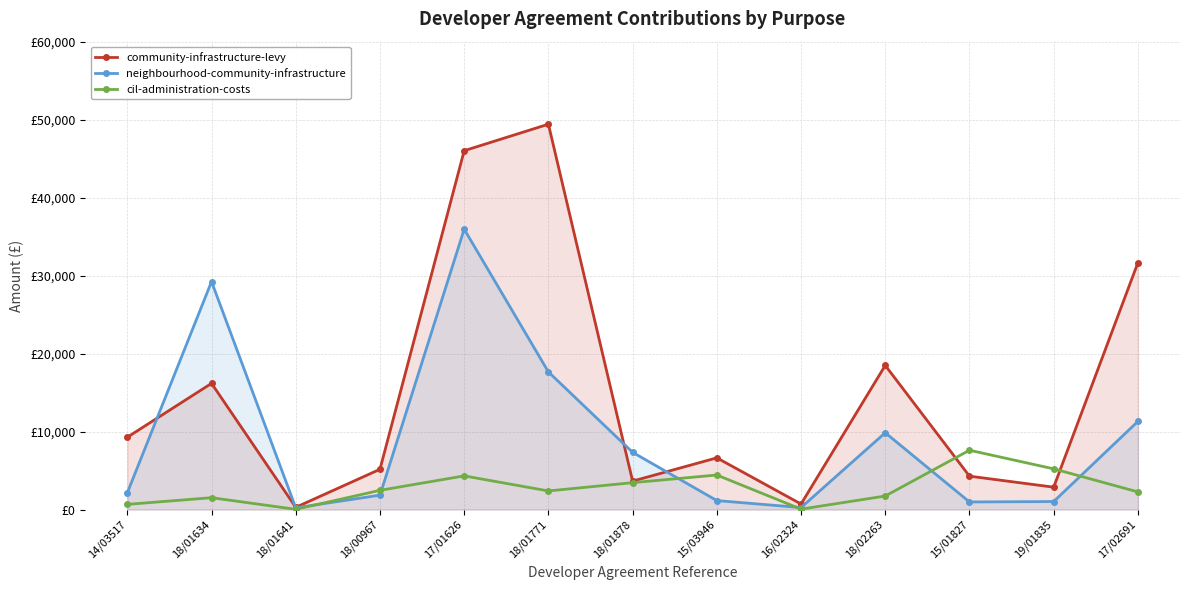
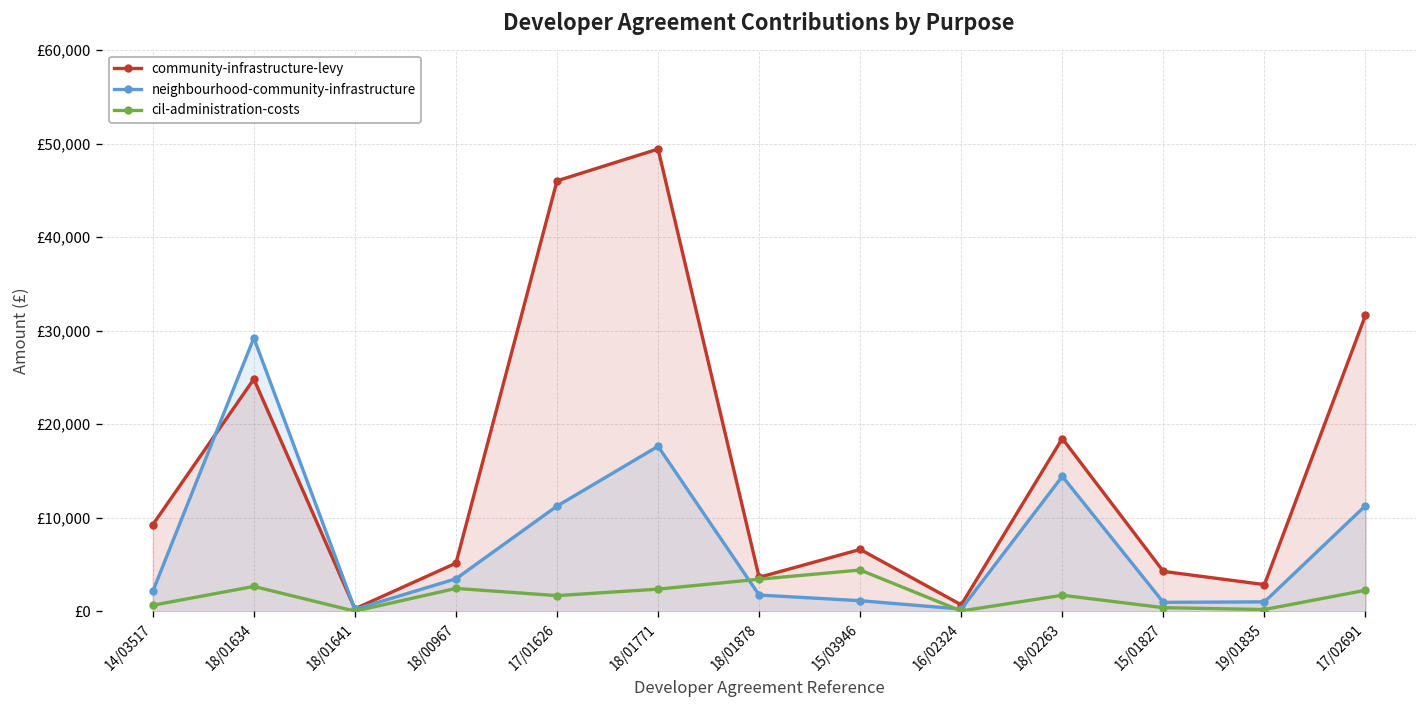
  {
    "community-infrastructure-levy": {
      "14/03517": "£9,000",
-     "18/01634": "£16,000",
+     "18/01634": "£25,000",
      "18/00967": "£5,000",
      "17/01626": "£46,000",
      "18/01771": "£49,000",
      "15/03946": "£7,000",
      "16/02324": "£1,000",
      "18/02263": "£18,000",
      "15/01827": "£4,000",
      "19/01835": "£3,000",
      "17/02691": "£32,000"
    },
    "neighbourhood-community-infrastructure": {
      "14/03517": "£2,000",
      "18/01634": "£29,000",
-     "18/00967": "£2,000",
-     "17/01626": "£36,000",
+     "18/00967": "£3,000",
+     "17/01626": "£11,000",
      "18/01771": "£18,000",
-     "18/01878": "£7,000",
+     "18/01878": "£2,000",
      "15/03946": "£1,000",
-     "18/02263": "£10,000",
+     "18/02263": "£14,000",
      "15/01827": "£1,000",
      "19/01835": "£1,000",
      "17/02691": "£11,000"
    },
    "cil-administration-costs": {
      "14/03517": "£1,000",
-     "18/01634": "£2,000",
+     "18/01634": "£3,000",
      "18/00967": "£2,000",
-     "17/01626": "£4,000",
+     "17/01626": "£2,000",
      "18/01771": "£2,000",
      "15/03946": "£4,000",
      "18/02263": "£2,000",
-     "15/01827": "£8,000",
-     "19/01835": "£5,000",
+     "15/01827": "£0",
+     "19/01835": "£0",
      "17/02691": "£2,000"
    }
  }
